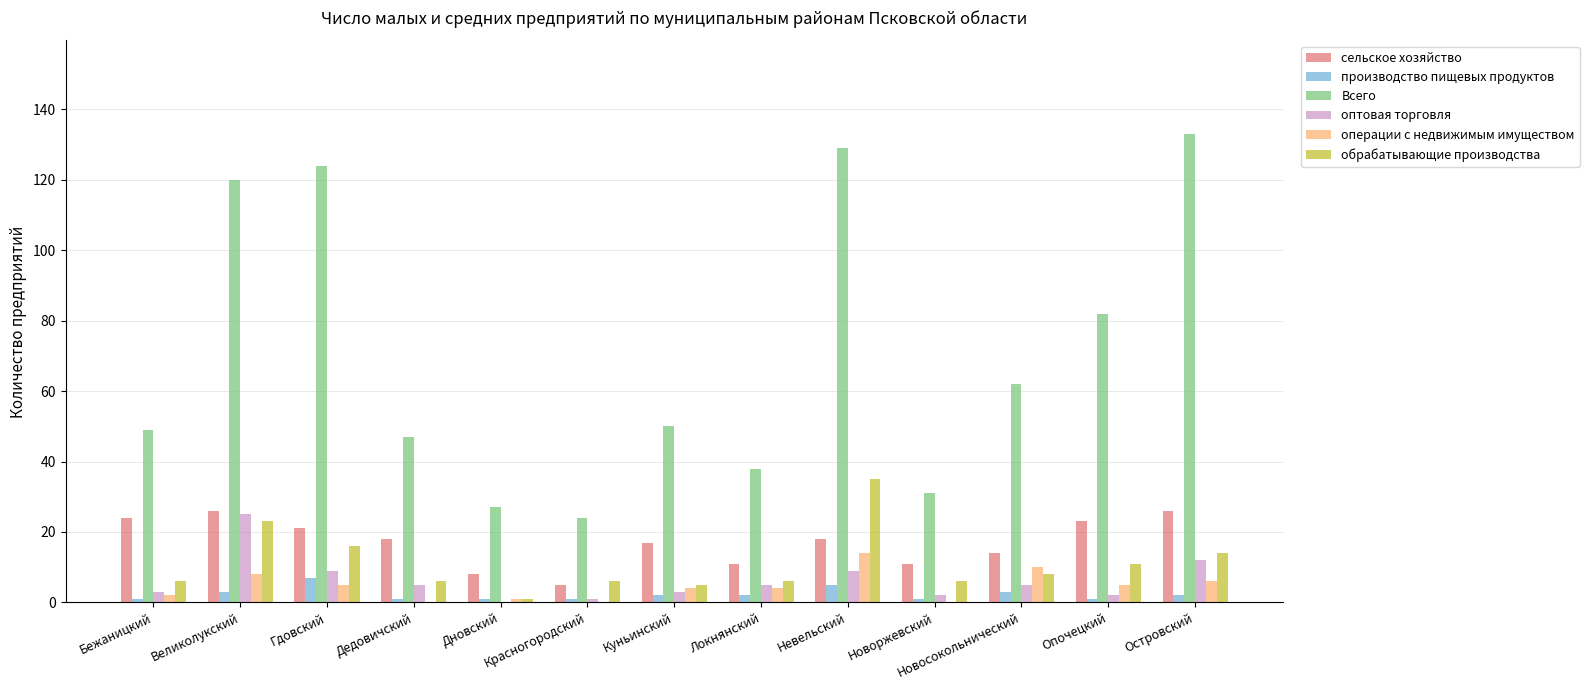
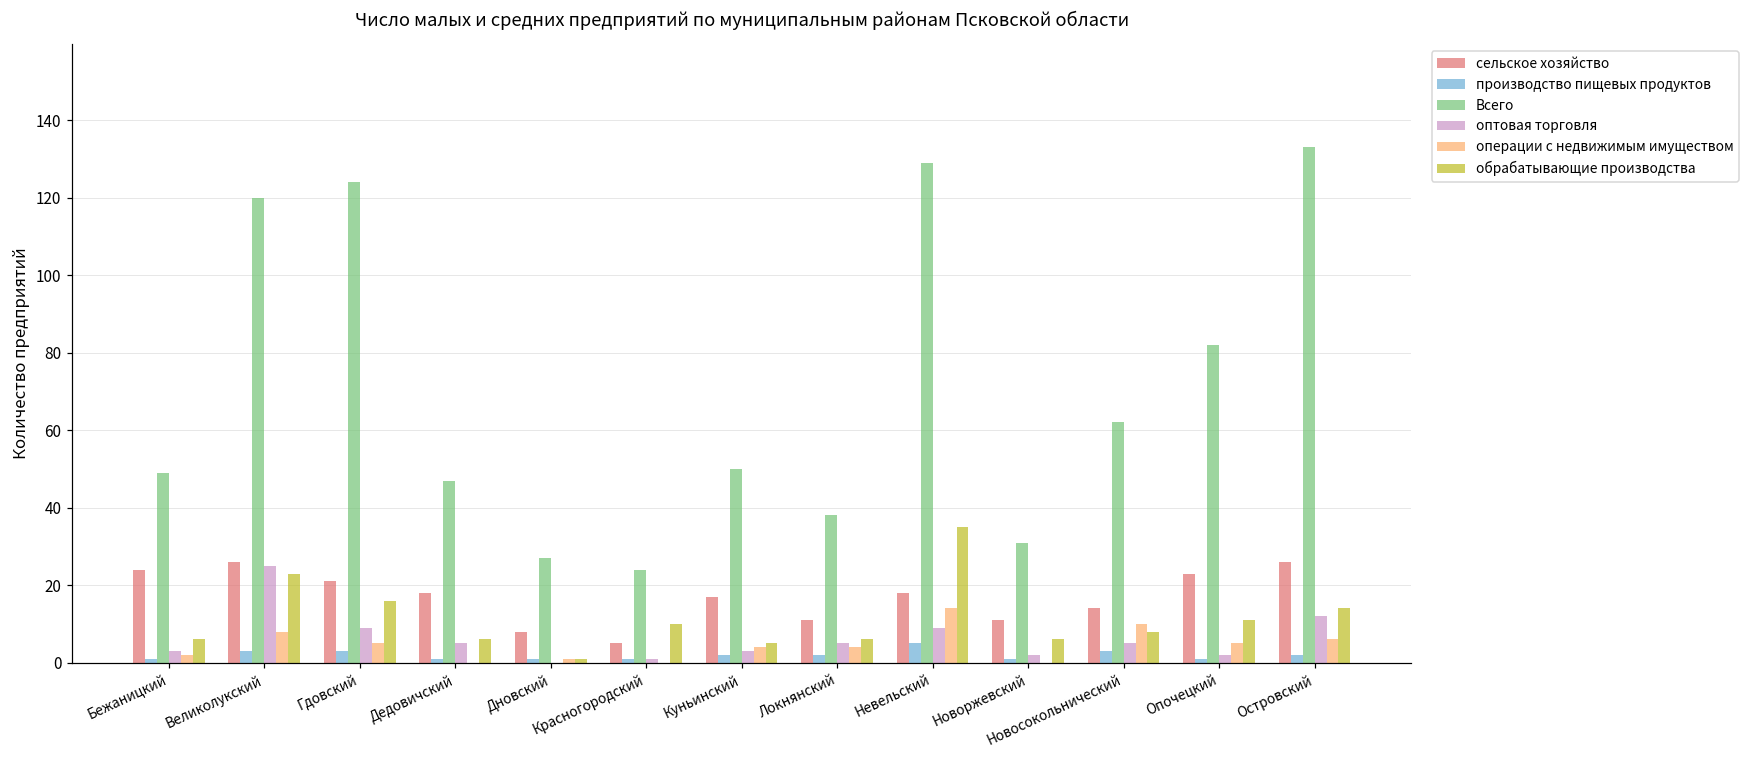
  {
    "сельское хозяйство": {
      "Бежаницкий": 24,
      "Великолукский": 26,
      "Гдовский": 21,
      "Дедовичский": 18,
      "Дновский": 8,
      "Красногородский": 5,
      "Куньинский": 17,
      "Локнянский": 11,
      "Невельский": 18,
      "Новоржевский": 11,
      "Новосокольнический": 14,
      "Опочецкий": 23,
      "Островский": 26
    },
    "производство пищевых продуктов": {
      "Бежаницкий": 1,
      "Великолукский": 3,
-     "Гдовский": 7,
+     "Гдовский": 3,
      "Дедовичский": 1,
      "Дновский": 1,
      "Красногородский": 1,
      "Куньинский": 2,
      "Локнянский": 2,
      "Невельский": 5,
      "Новоржевский": 1,
      "Новосокольнический": 3,
      "Опочецкий": 1,
      "Островский": 2
    },
    "Всего": {
      "Бежаницкий": 49,
      "Великолукский": 120,
      "Гдовский": 124,
      "Дедовичский": 47,
      "Дновский": 27,
      "Красногородский": 24,
      "Куньинский": 50,
      "Локнянский": 38,
      "Невельский": 129,
      "Новоржевский": 31,
      "Новосокольнический": 62,
      "Опочецкий": 82,
      "Островский": 133
    },
    "оптовая торговля": {
      "Бежаницкий": 3,
      "Великолукский": 25,
      "Гдовский": 9,
      "Дедовичский": 5,
      "Дновский": 0,
      "Красногородский": 1,
      "Куньинский": 3,
      "Локнянский": 5,
      "Невельский": 9,
      "Новоржевский": 2,
      "Новосокольнический": 5,
      "Опочецкий": 2,
      "Островский": 12
    },
    "операции с недвижимым имуществом": {
      "Бежаницкий": 2,
      "Великолукский": 8,
      "Гдовский": 5,
      "Дедовичский": 0,
      "Дновский": 1,
      "Красногородский": 0,
      "Куньинский": 4,
      "Локнянский": 4,
      "Невельский": 14,
      "Новоржевский": 0,
      "Новосокольнический": 10,
      "Опочецкий": 5,
      "Островский": 6
    },
    "обрабатывающие производства": {
      "Бежаницкий": 6,
      "Великолукский": 23,
      "Гдовский": 16,
      "Дедовичский": 6,
      "Дновский": 1,
-     "Красногородский": 6,
+     "Красногородский": 10,
      "Куньинский": 5,
      "Локнянский": 6,
      "Невельский": 35,
      "Новоржевский": 6,
      "Новосокольнический": 8,
      "Опочецкий": 11,
      "Островский": 14
    }
  }
